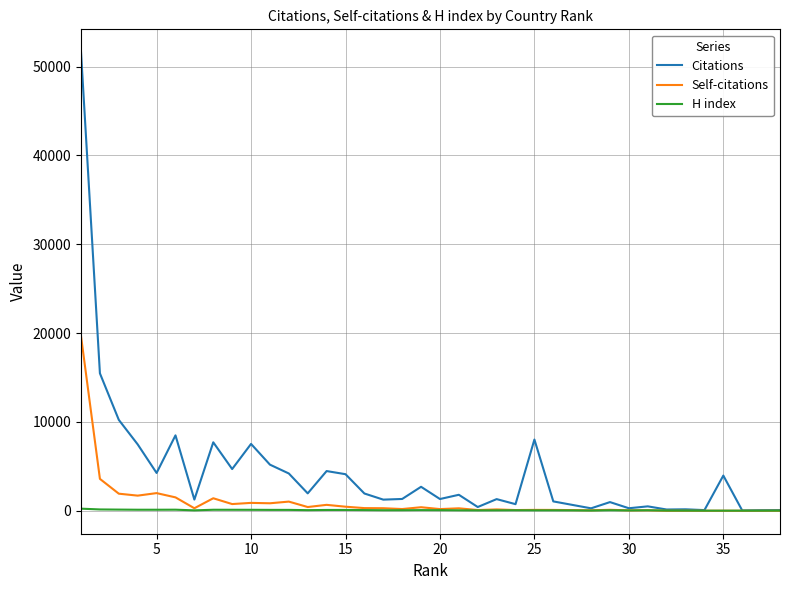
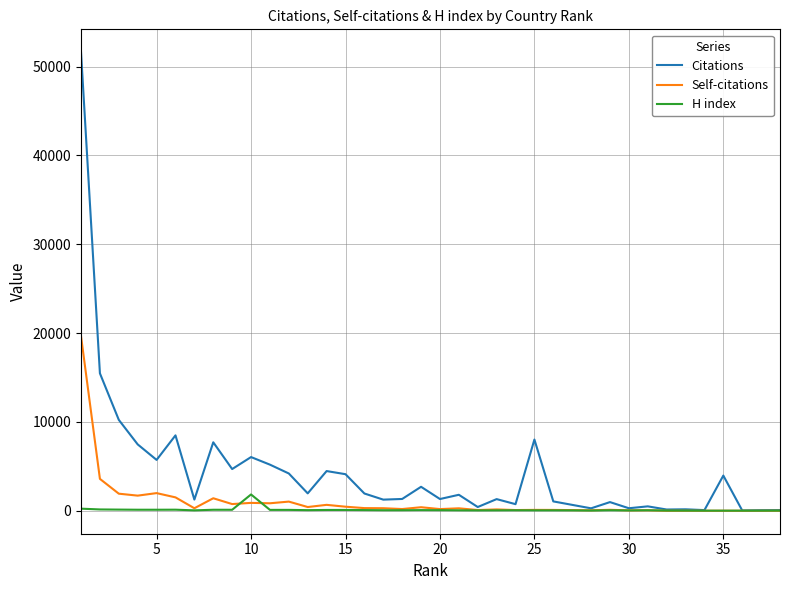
  {
    "Citations": {
-     "5": 4000,
-     "10": 8000,
+     "5": 6000,
+     "10": 6000,
      "15": 4000,
      "20": 1000,
      "25": 8000,
      "35": 4000
    },
    "Self-citations": {
      "5": 2000,
      "10": 1000,
      "15": 0
    },
    "H index": {
      "5": 0,
-     "10": 0,
+     "10": 2000,
      "15": 0
    }
  }
